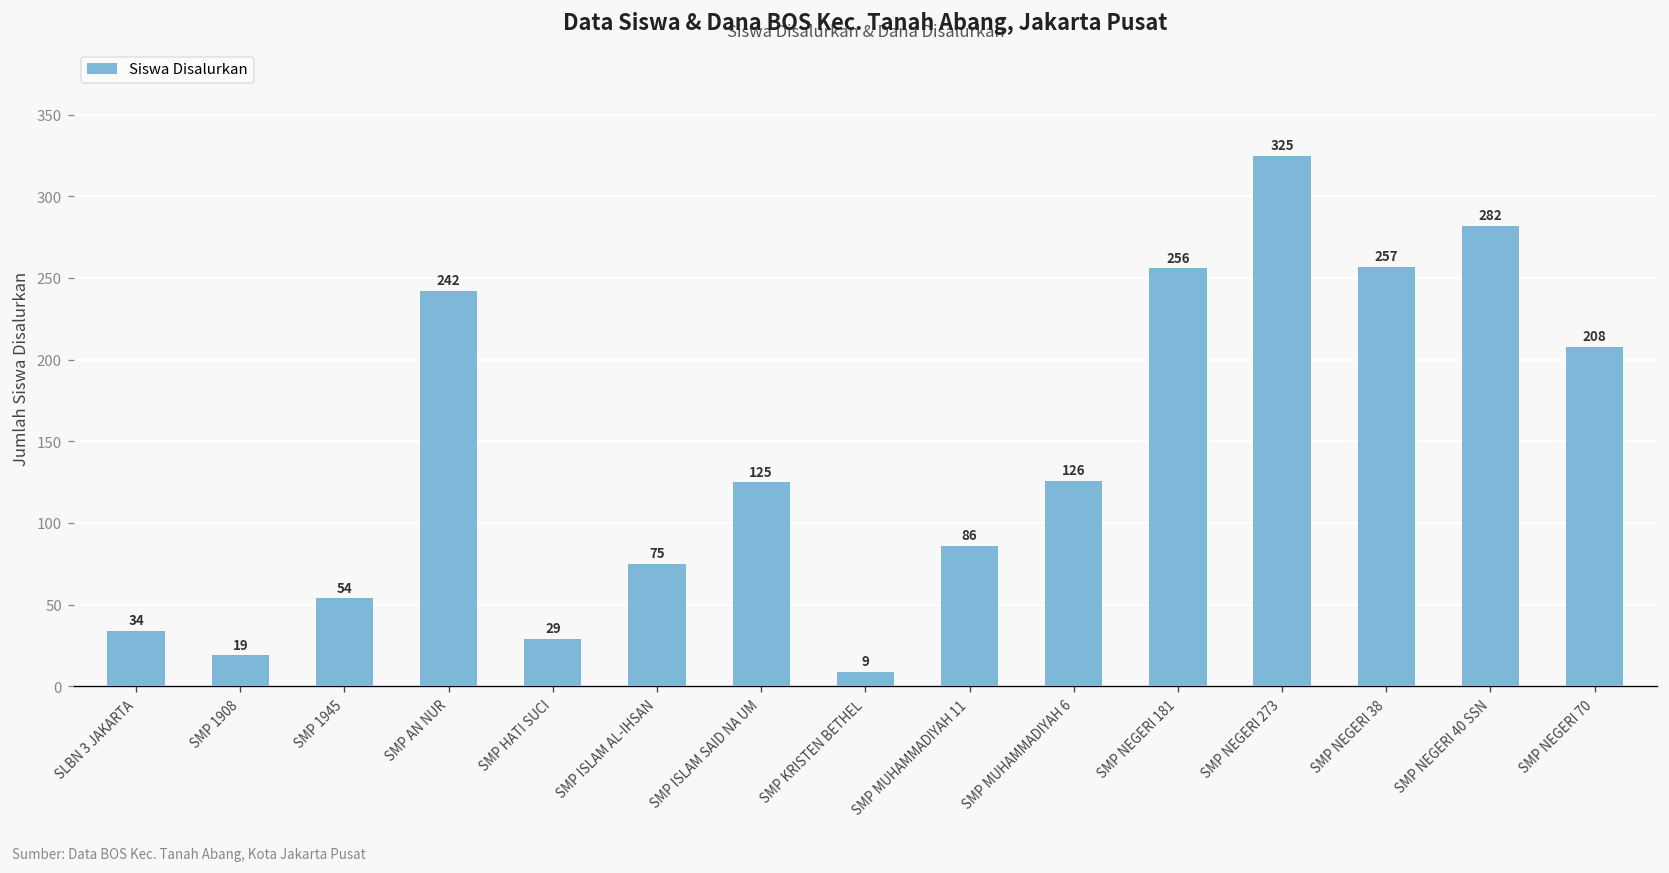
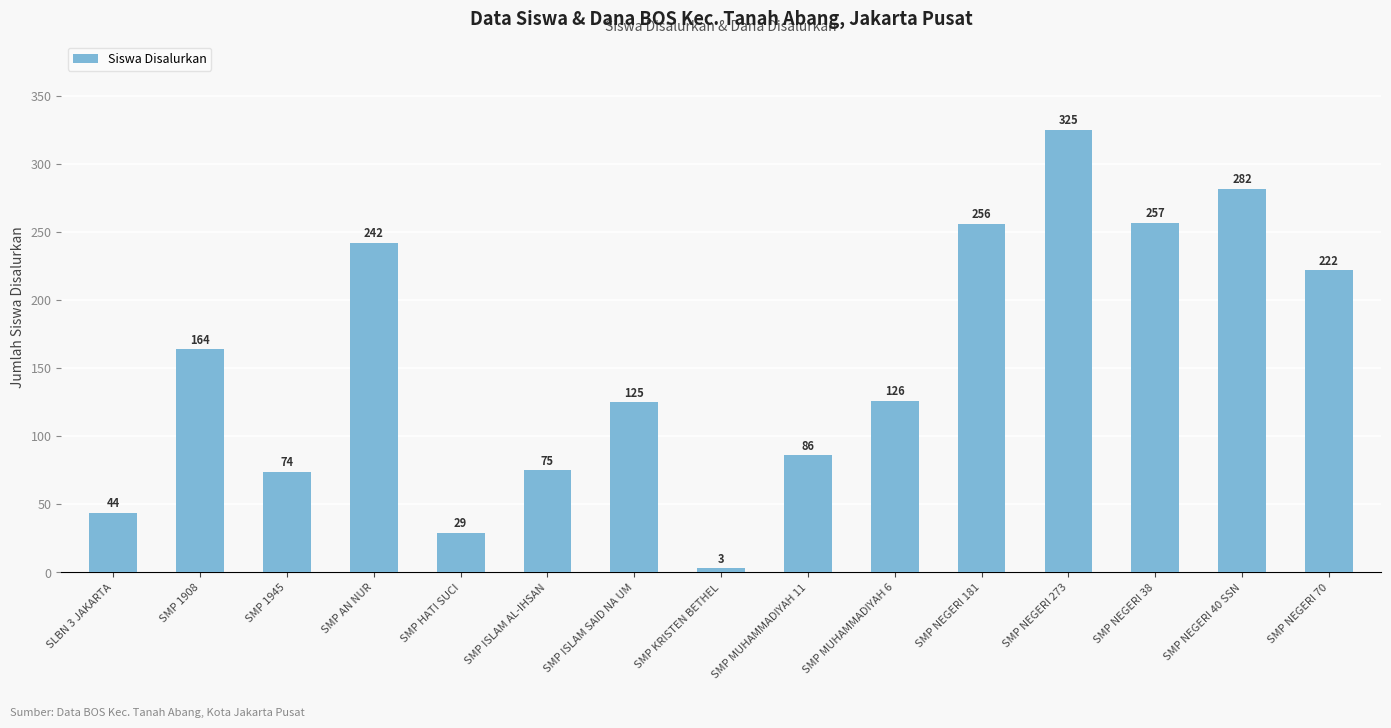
  {
-   "SLBN 3 JAKARTA": 34,
-   "SMP 1908": 19,
-   "SMP 1945": 54,
+   "SLBN 3 JAKARTA": 44,
+   "SMP 1908": 164,
+   "SMP 1945": 74,
    "SMP AN NUR": 242,
    "SMP HATI SUCI": 29,
    "SMP ISLAM AL-IHSAN": 75,
    "SMP ISLAM SAID NA UM": 125,
-   "SMP KRISTEN BETHEL": 9,
+   "SMP KRISTEN BETHEL": 3,
    "SMP MUHAMMADIYAH 11": 86,
    "SMP MUHAMMADIYAH 6": 126,
    "SMP NEGERI 181": 256,
    "SMP NEGERI 273": 325,
    "SMP NEGERI 38": 257,
    "SMP NEGERI 40 SSN": 282,
-   "SMP NEGERI 70": 208
+   "SMP NEGERI 70": 222
  }
